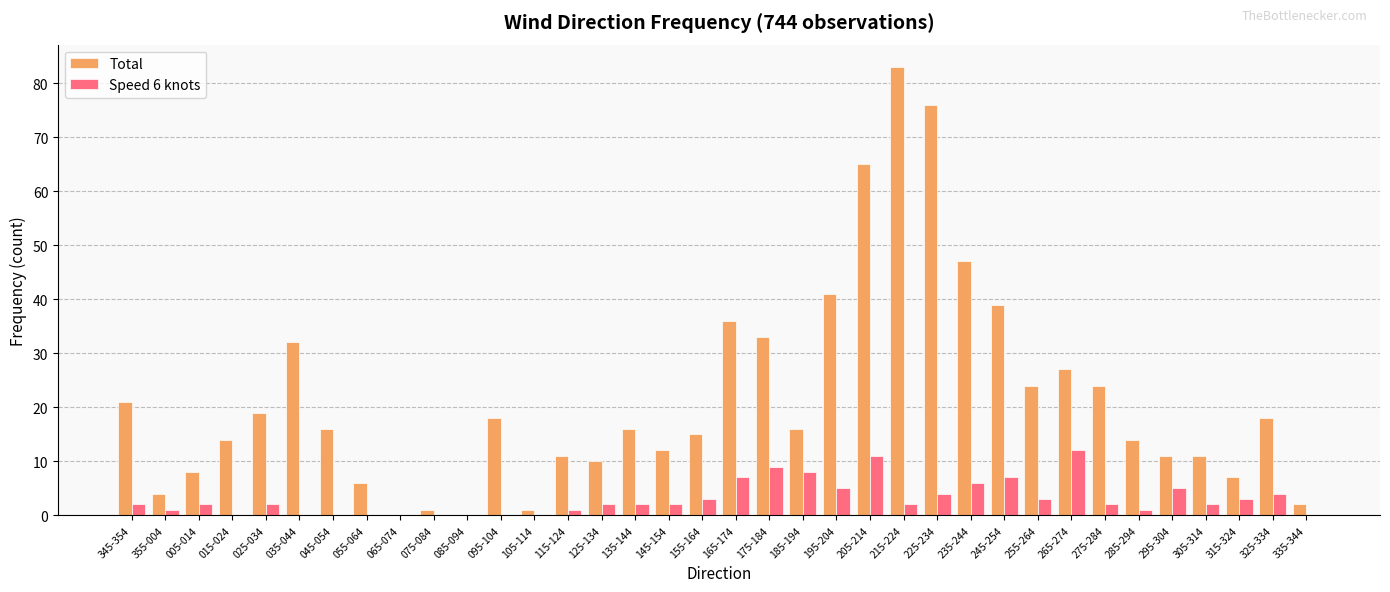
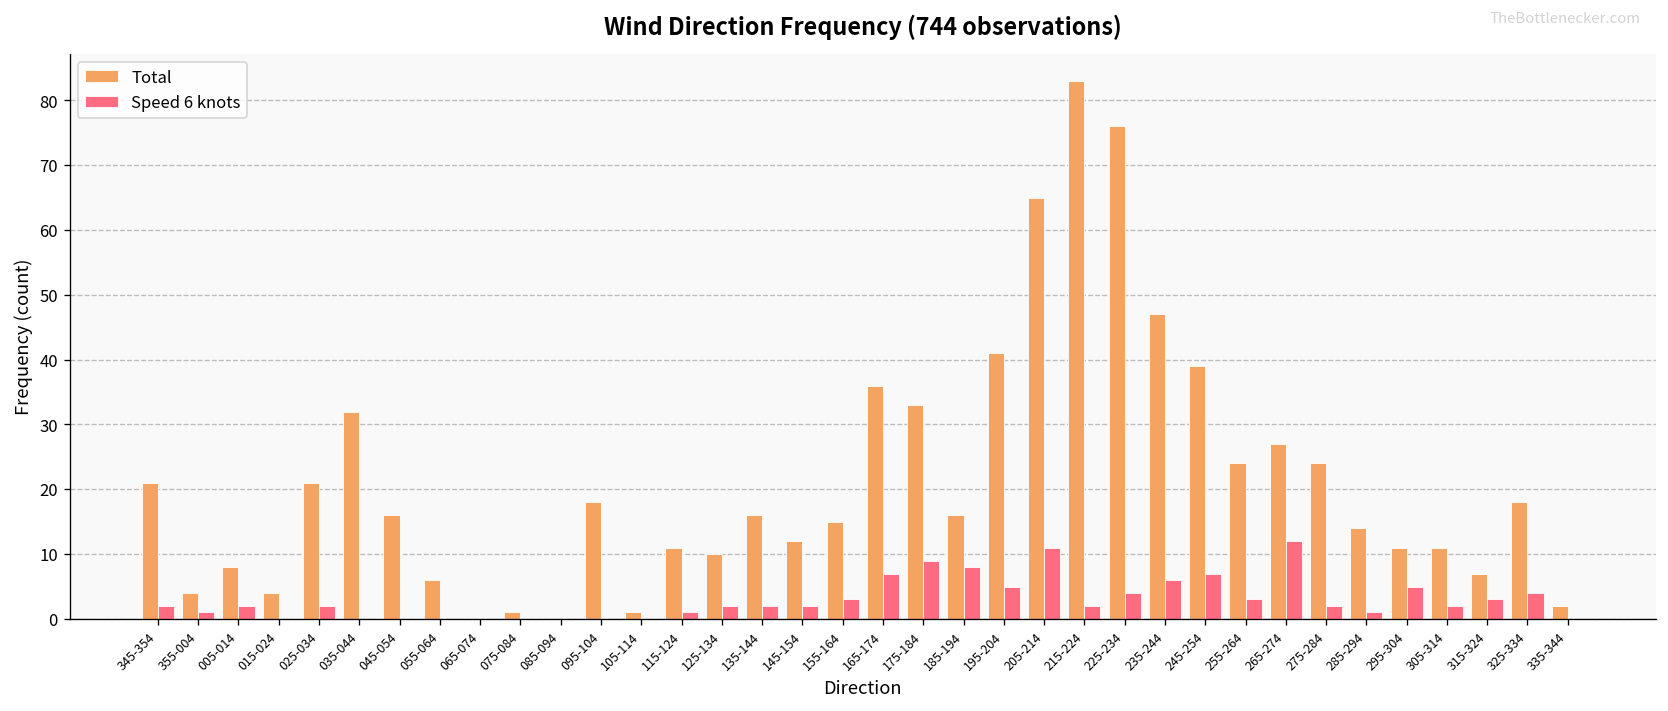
  {
    "Total": {
      "345-354": 21,
      "355-004": 4,
      "005-014": 8,
-     "015-024": 14,
-     "025-034": 19,
+     "015-024": 4,
+     "025-034": 21,
      "035-044": 32,
      "045-054": 16,
      "055-064": 6,
      "065-074": 0,
      "075-084": 1,
      "085-094": 0,
      "095-104": 18,
      "105-114": 1,
      "115-124": 11,
      "125-134": 10,
      "135-144": 16,
      "145-154": 12,
      "155-164": 15,
      "165-174": 36,
      "175-184": 33,
      "185-194": 16,
      "195-204": 41,
      "205-214": 65,
      "215-224": 83,
      "225-234": 76,
      "235-244": 47,
      "245-254": 39,
      "255-264": 24,
      "265-274": 27,
      "275-284": 24,
      "285-294": 14,
      "295-304": 11,
      "305-314": 11,
      "315-324": 7,
      "325-334": 18,
      "335-344": 2
    },
    "Speed 6 knots": {
      "345-354": 2,
      "355-004": 1,
      "005-014": 2,
      "015-024": 0,
      "025-034": 2,
      "035-044": 0,
      "045-054": 0,
      "055-064": 0,
      "065-074": 0,
      "075-084": 0,
      "085-094": 0,
      "095-104": 0,
      "105-114": 0,
      "115-124": 1,
      "125-134": 2,
      "135-144": 2,
      "145-154": 2,
      "155-164": 3,
      "165-174": 7,
      "175-184": 9,
      "185-194": 8,
      "195-204": 5,
      "205-214": 11,
      "215-224": 2,
      "225-234": 4,
      "235-244": 6,
      "245-254": 7,
      "255-264": 3,
      "265-274": 12,
      "275-284": 2,
      "285-294": 1,
      "295-304": 5,
      "305-314": 2,
      "315-324": 3,
      "325-334": 4,
      "335-344": 0
    }
  }
